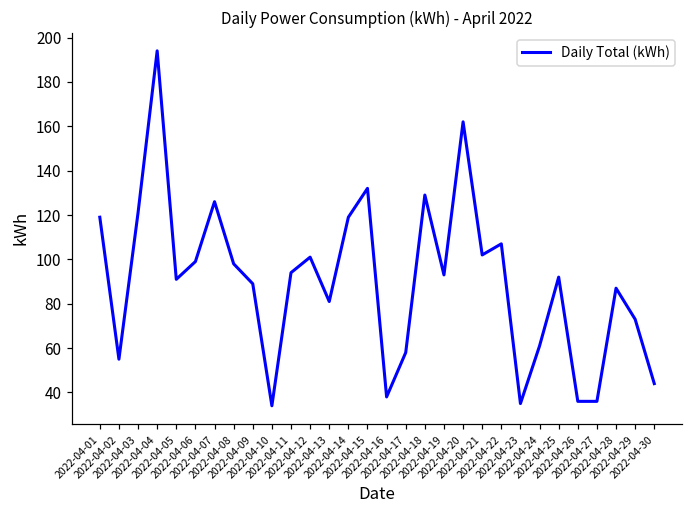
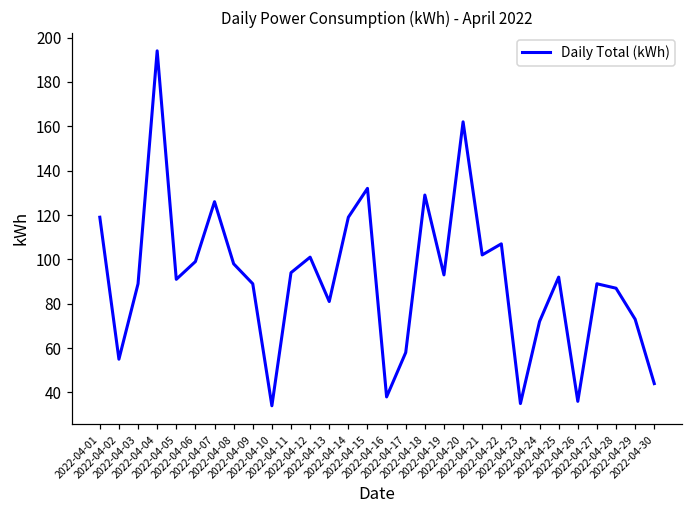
  {
    "2022-04-01": 119,
    "2022-04-02": 55,
-   "2022-04-03": 121,
+   "2022-04-03": 89,
    "2022-04-04": 194,
    "2022-04-05": 91,
    "2022-04-06": 99,
    "2022-04-07": 126,
    "2022-04-08": 98,
    "2022-04-09": 89,
    "2022-04-10": 34,
    "2022-04-11": 94,
    "2022-04-12": 101,
    "2022-04-13": 81,
    "2022-04-14": 119,
    "2022-04-15": 132,
    "2022-04-16": 38,
    "2022-04-17": 58,
    "2022-04-18": 129,
    "2022-04-19": 93,
    "2022-04-20": 162,
    "2022-04-21": 102,
    "2022-04-22": 107,
    "2022-04-23": 35,
-   "2022-04-24": 61,
+   "2022-04-24": 72,
    "2022-04-25": 92,
    "2022-04-26": 36,
-   "2022-04-27": 36,
+   "2022-04-27": 89,
    "2022-04-28": 87,
    "2022-04-29": 73,
    "2022-04-30": 44
  }
